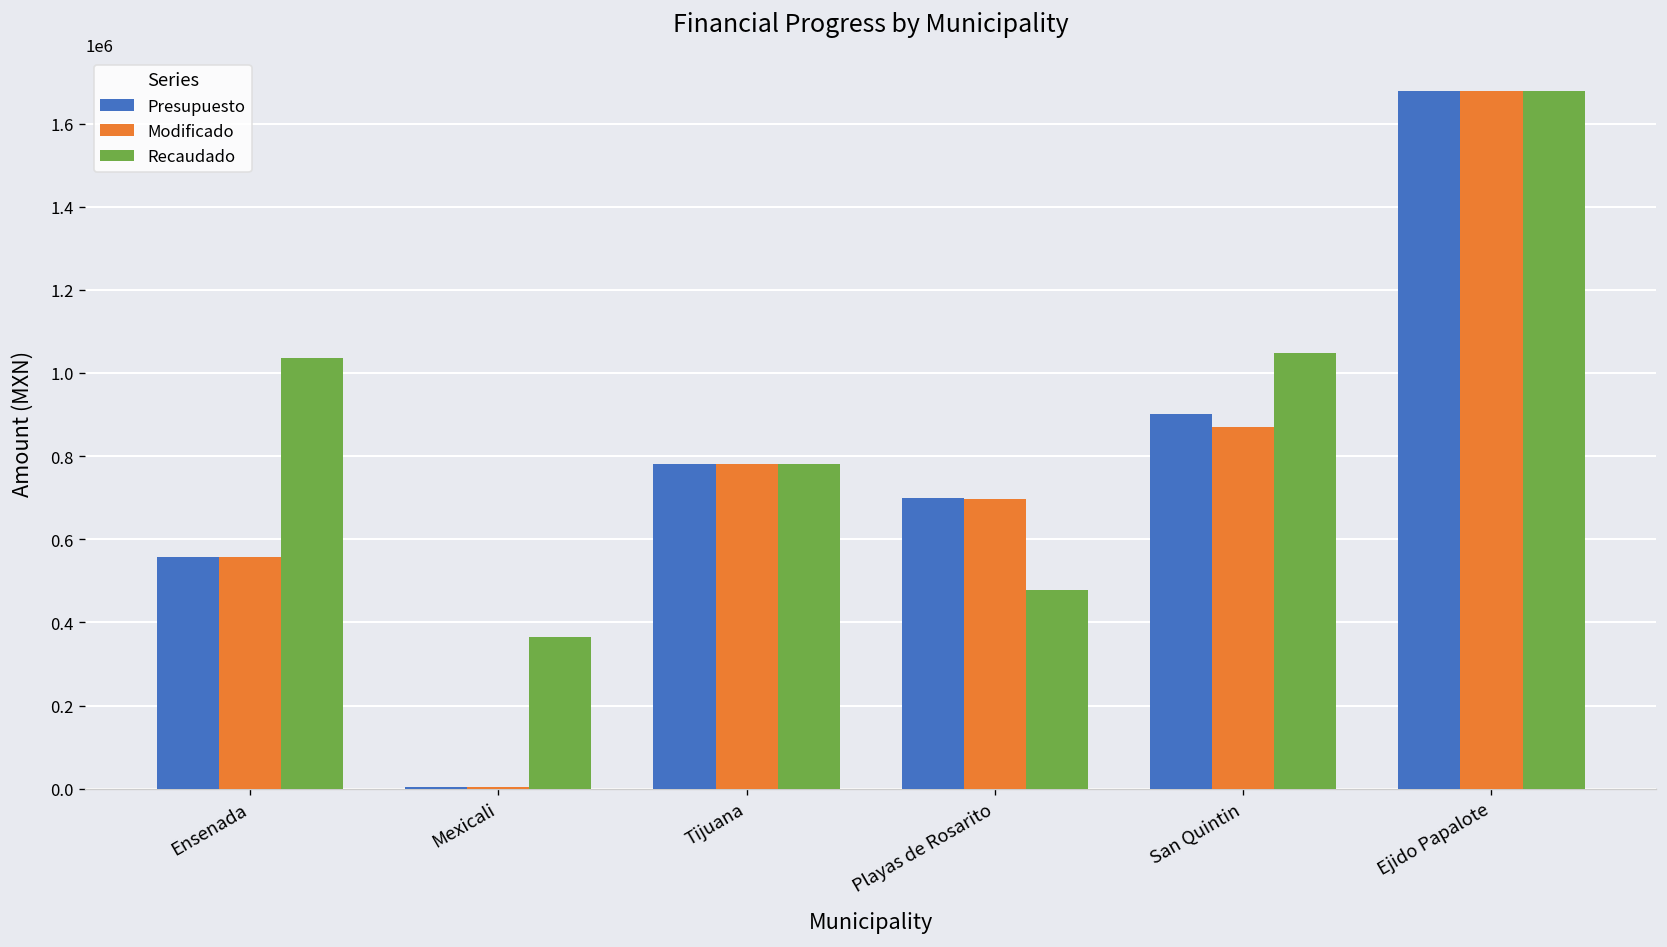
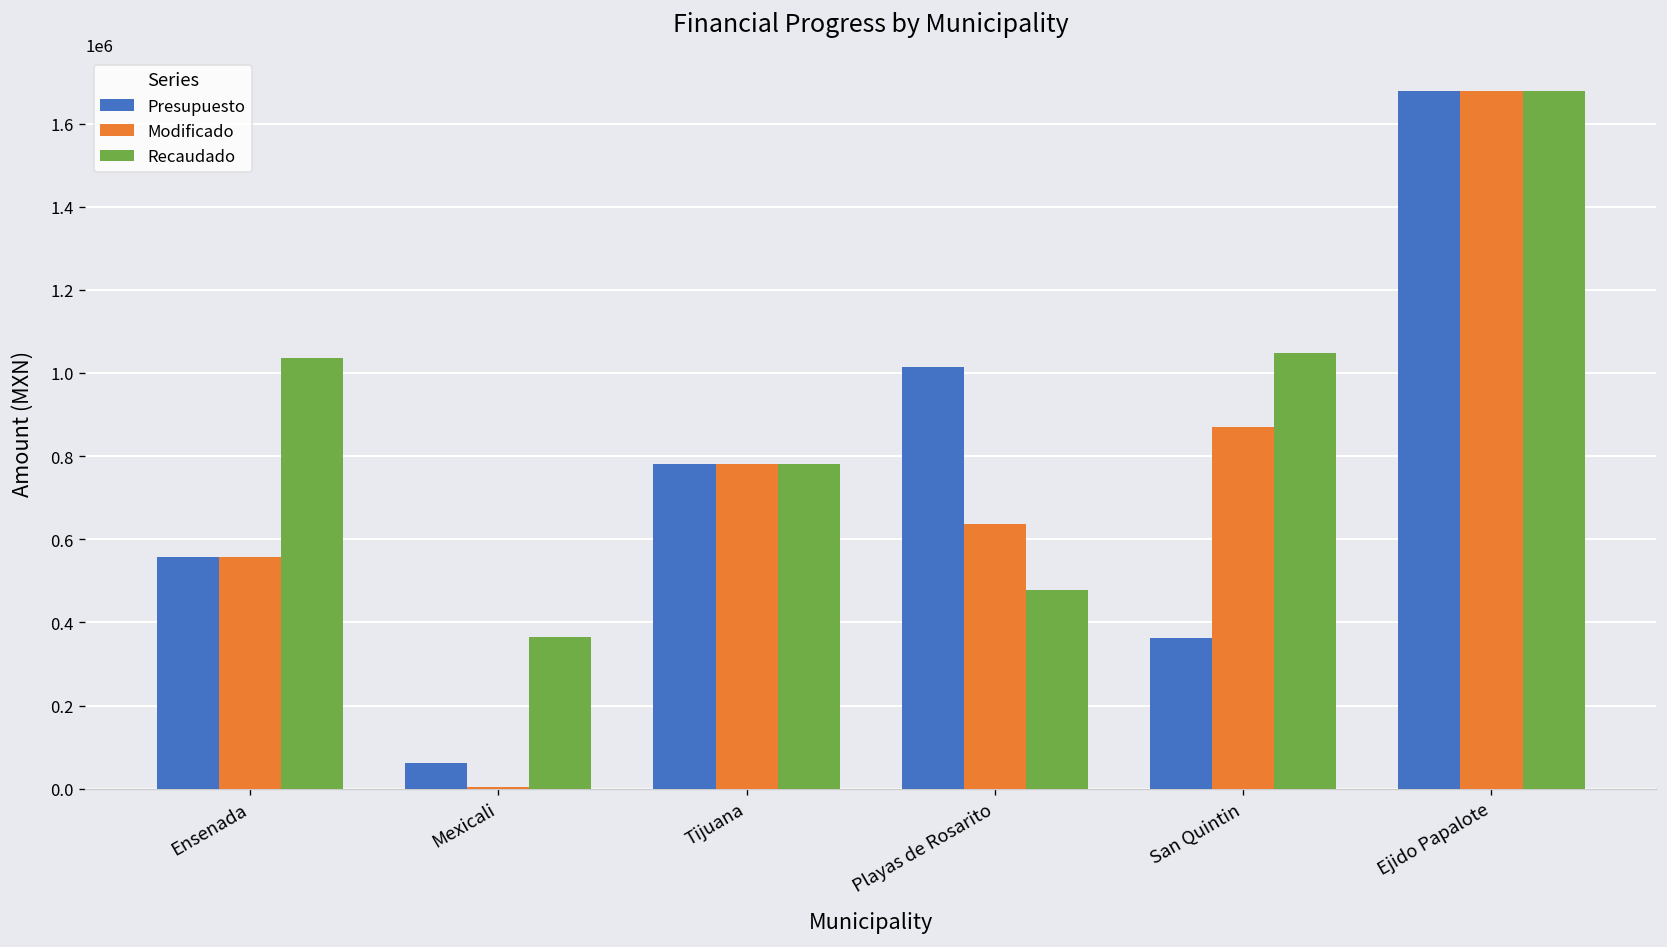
  {
    "Presupuesto": {
      "Ensenada": 560000,
-     "Mexicali": 0,
+     "Mexicali": 60000,
      "Tijuana": 780000,
-     "Playas de Rosarito": 700000,
-     "San Quintin": 900000,
+     "Playas de Rosarito": 1010000,
+     "San Quintin": 360000,
      "Ejido Papalote": 1680000
    },
    "Modificado": {
      "Ensenada": 560000,
      "Tijuana": 780000,
-     "Playas de Rosarito": 700000,
+     "Playas de Rosarito": 640000,
      "San Quintin": 870000,
      "Ejido Papalote": 1680000
    },
    "Recaudado": {
      "Ensenada": 1040000,
      "Mexicali": 370000,
      "Tijuana": 780000,
      "Playas de Rosarito": 480000,
      "San Quintin": 1050000,
      "Ejido Papalote": 1680000
    }
  }
